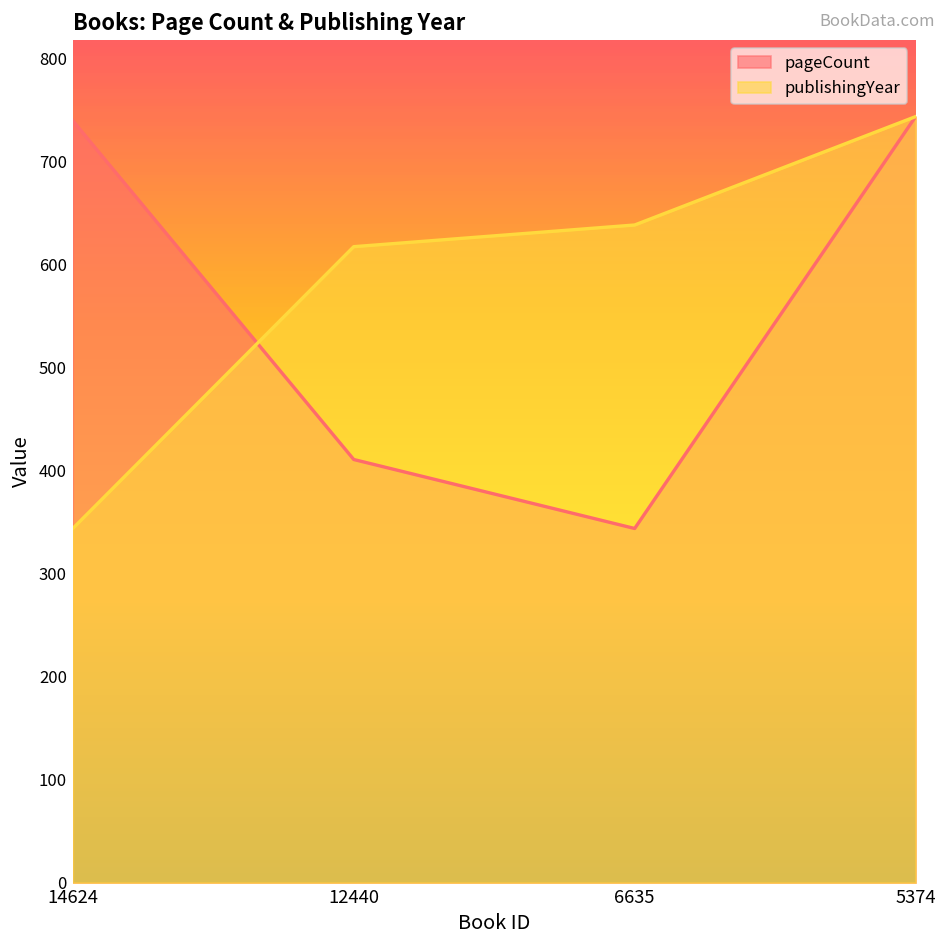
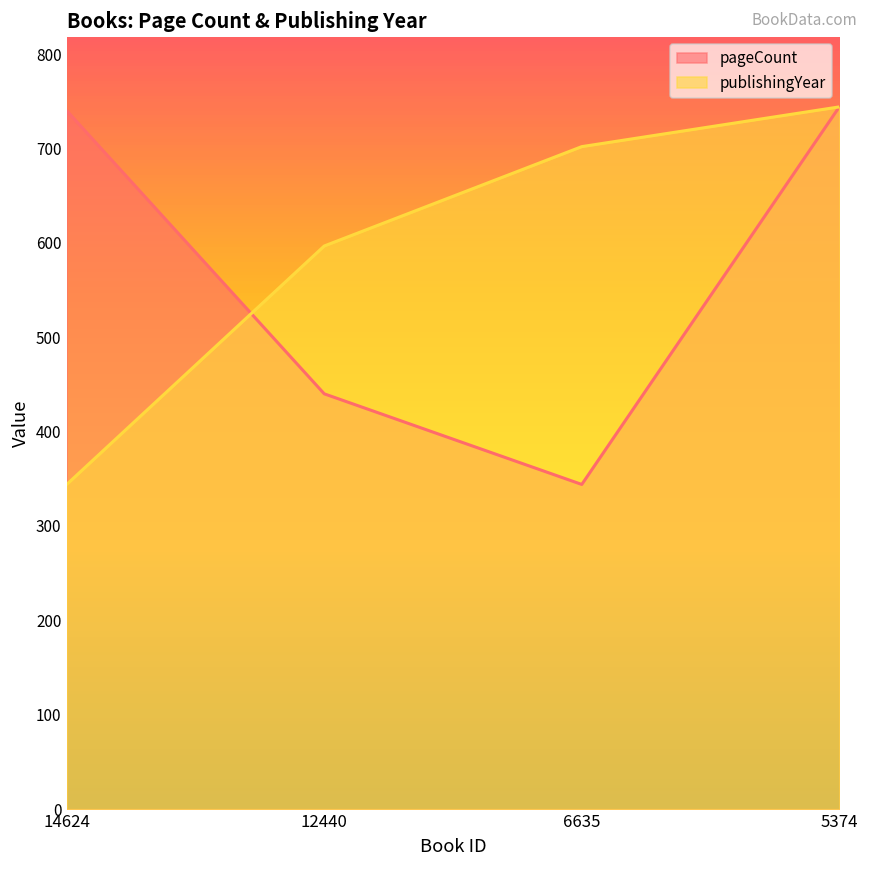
  {
    "pageCount": {
      "14624": 740,
-     "12440": 410,
+     "12440": 440,
      "6635": 340
    },
    "publishingYear": {
      "14624": 340,
-     "12440": 620,
-     "6635": 640
+     "12440": 600,
+     "6635": 700
    }
  }
